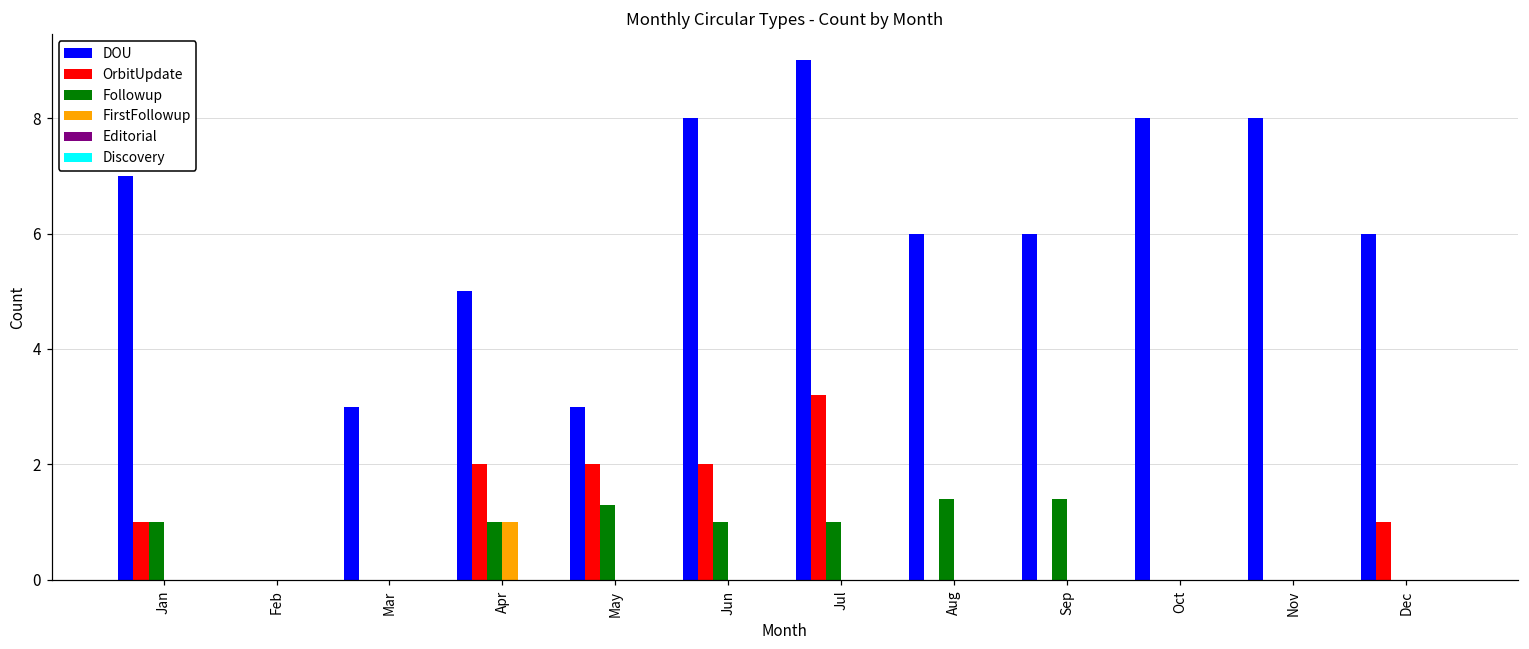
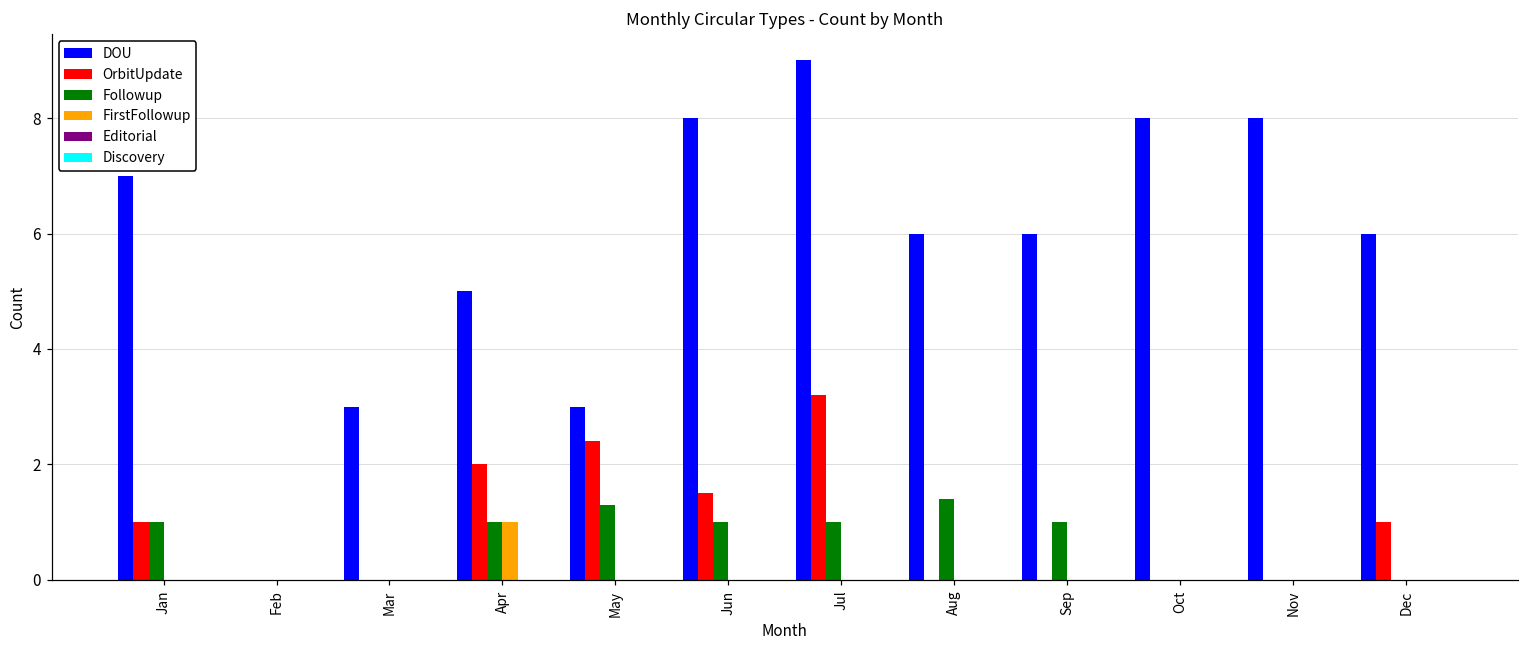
  {
    "DOU": {
      "Jan": 7.0,
      "Feb": 0.0,
      "Mar": 3.0,
      "Apr": 5.0,
      "May": 3.0,
      "Jun": 8.0,
      "Jul": 9.0,
      "Aug": 6.0,
      "Sep": 6.0,
      "Oct": 8.0,
      "Nov": 8.0,
      "Dec": 6.0
    },
    "OrbitUpdate": {
      "Jan": 1.0,
      "Feb": 0.0,
      "Mar": 0.0,
      "Apr": 2.0,
-     "May": 2.0,
-     "Jun": 2.0,
+     "May": 2.4,
+     "Jun": 1.5,
      "Jul": 3.2,
      "Aug": 0.0,
      "Sep": 0.0,
      "Oct": 0.0,
      "Nov": 0.0,
      "Dec": 1.0
    },
    "Followup": {
      "Jan": 1.0,
      "Feb": 0.0,
      "Mar": 0.0,
      "Apr": 1.0,
      "May": 1.3,
      "Jun": 1.0,
      "Jul": 1.0,
      "Aug": 1.4,
-     "Sep": 1.4,
+     "Sep": 1.0,
      "Oct": 0.0,
      "Nov": 0.0,
      "Dec": 0.0
    },
    "FirstFollowup": {
      "Jan": 0.0,
      "Feb": 0.0,
      "Mar": 0.0,
      "Apr": 1.0,
      "May": 0.0,
      "Jun": 0.0,
      "Jul": 0.0,
      "Aug": 0.0,
      "Sep": 0.0,
      "Oct": 0.0,
      "Nov": 0.0,
      "Dec": 0.0
    },
    "Editorial": {
      "Jan": 0.0,
      "Feb": 0.0,
      "Mar": 0.0,
      "Apr": 0.0,
      "May": 0.0,
      "Jun": 0.0,
      "Jul": 0.0,
      "Aug": 0.0,
      "Sep": 0.0,
      "Oct": 0.0,
      "Nov": 0.0,
      "Dec": 0.0
    },
    "Discovery": {
      "Jan": 0.0,
      "Feb": 0.0,
      "Mar": 0.0,
      "Apr": 0.0,
      "May": 0.0,
      "Jun": 0.0,
      "Jul": 0.0,
      "Aug": 0.0,
      "Sep": 0.0,
      "Oct": 0.0,
      "Nov": 0.0,
      "Dec": 0.0
    }
  }
